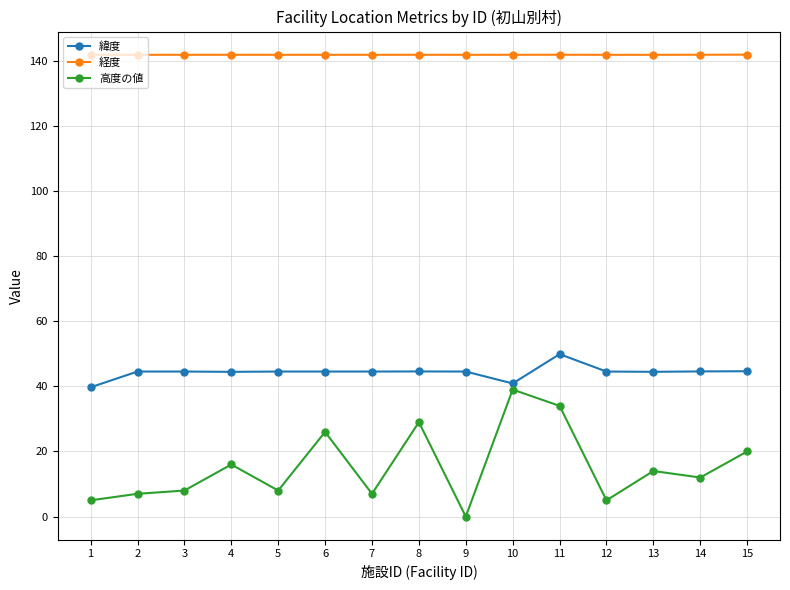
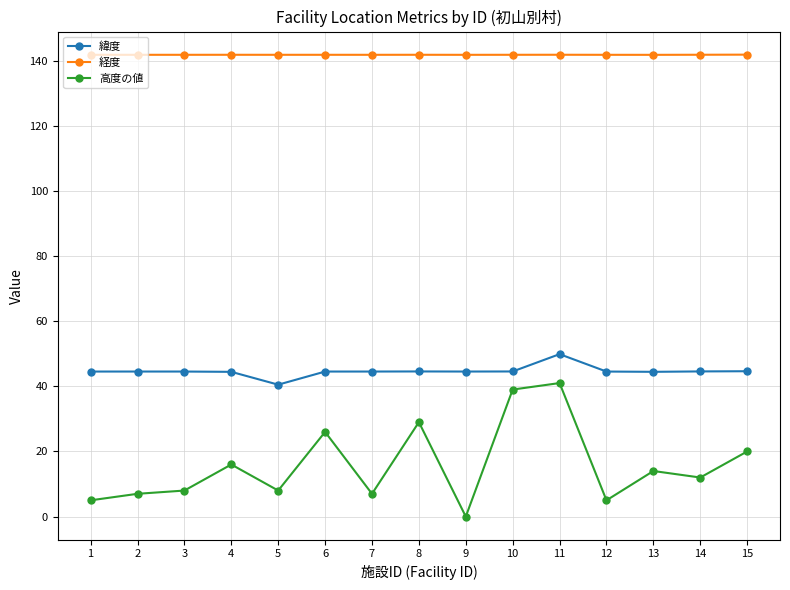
  {
    "緯度": {
-     "1": 40,
+     "1": 45,
      "2": 45,
      "3": 45,
      "4": 44,
-     "5": 45,
+     "5": 41,
      "6": 45,
      "7": 45,
      "8": 45,
      "9": 45,
-     "10": 41,
+     "10": 45,
      "11": 50,
      "12": 45,
      "13": 44,
      "14": 45,
      "15": 45
    },
    "経度": {
      "3": 142,
      "4": 142,
      "5": 142,
      "6": 142,
      "7": 142,
      "8": 142,
      "9": 142,
      "10": 142,
      "11": 142,
      "12": 142,
      "13": 142,
      "14": 142,
      "15": 142
    },
    "高度の値": {
      "1": 5,
      "2": 7,
      "3": 8,
      "4": 16,
      "5": 8,
      "6": 26,
      "7": 7,
      "8": 29,
      "9": 0,
      "10": 39,
-     "11": 34,
+     "11": 41,
      "12": 5,
      "13": 14,
      "14": 12,
      "15": 20
    }
  }
